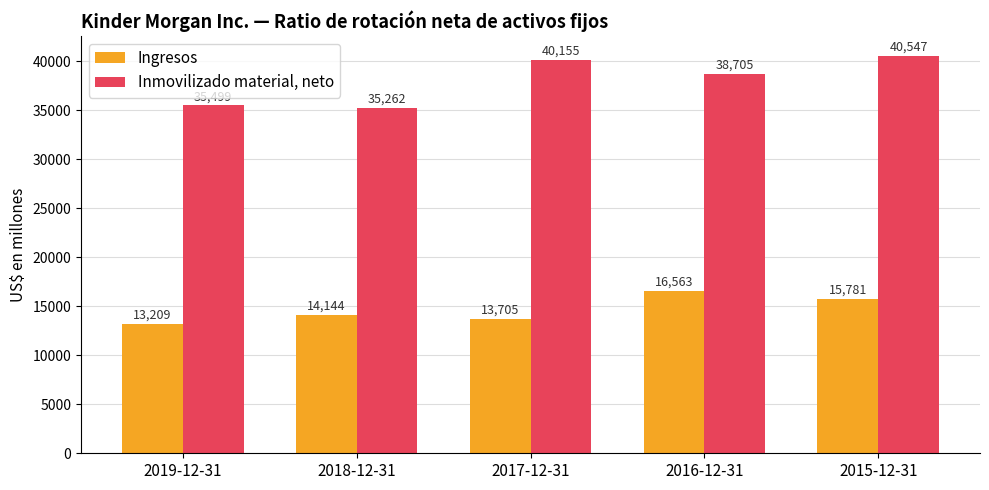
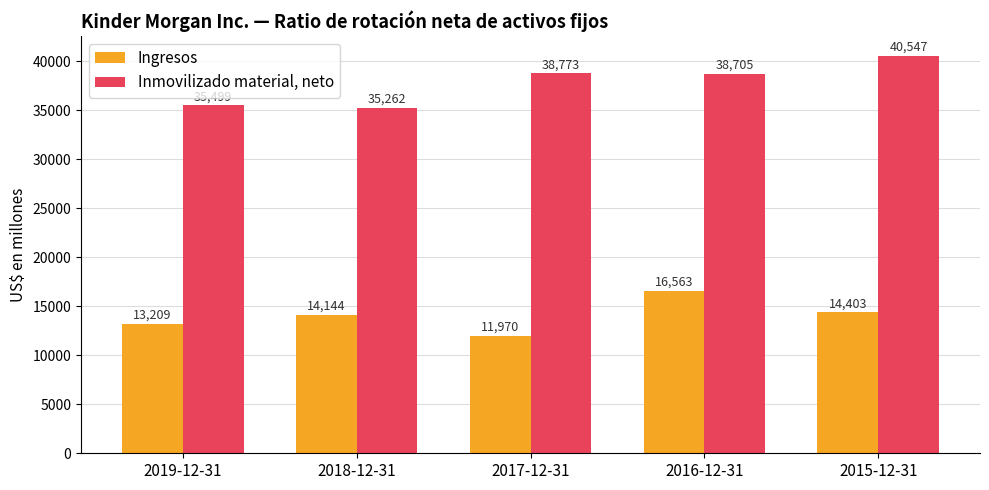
  {
    "Ingresos": {
      "2019-12-31": "13,209",
      "2018-12-31": "14,144",
-     "2017-12-31": "13,705",
+     "2017-12-31": "11,970",
      "2016-12-31": "16,563",
-     "2015-12-31": "15,781"
+     "2015-12-31": "14,403"
    },
    "Inmovilizado material, neto": {
      "2018-12-31": "35,262",
-     "2017-12-31": "40,155",
+     "2017-12-31": "38,773",
      "2016-12-31": "38,705",
      "2015-12-31": "40,547"
    }
  }
